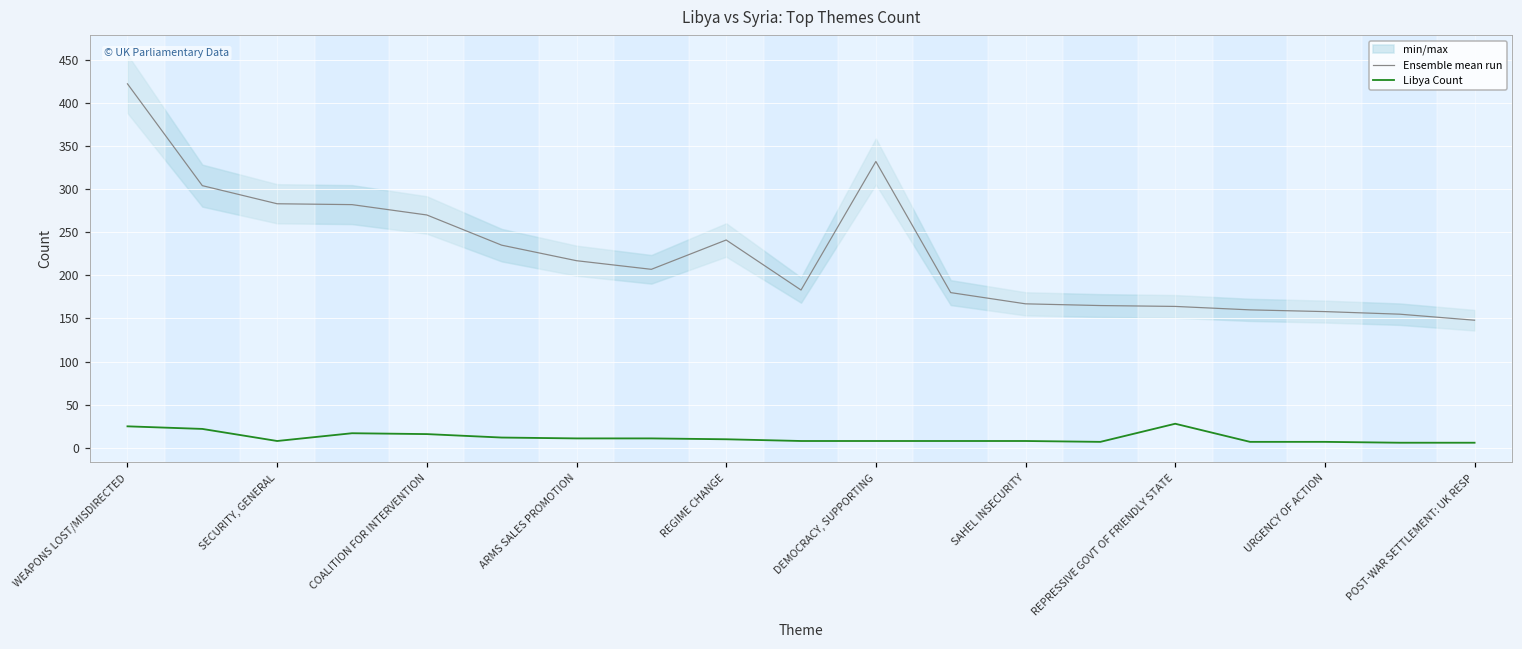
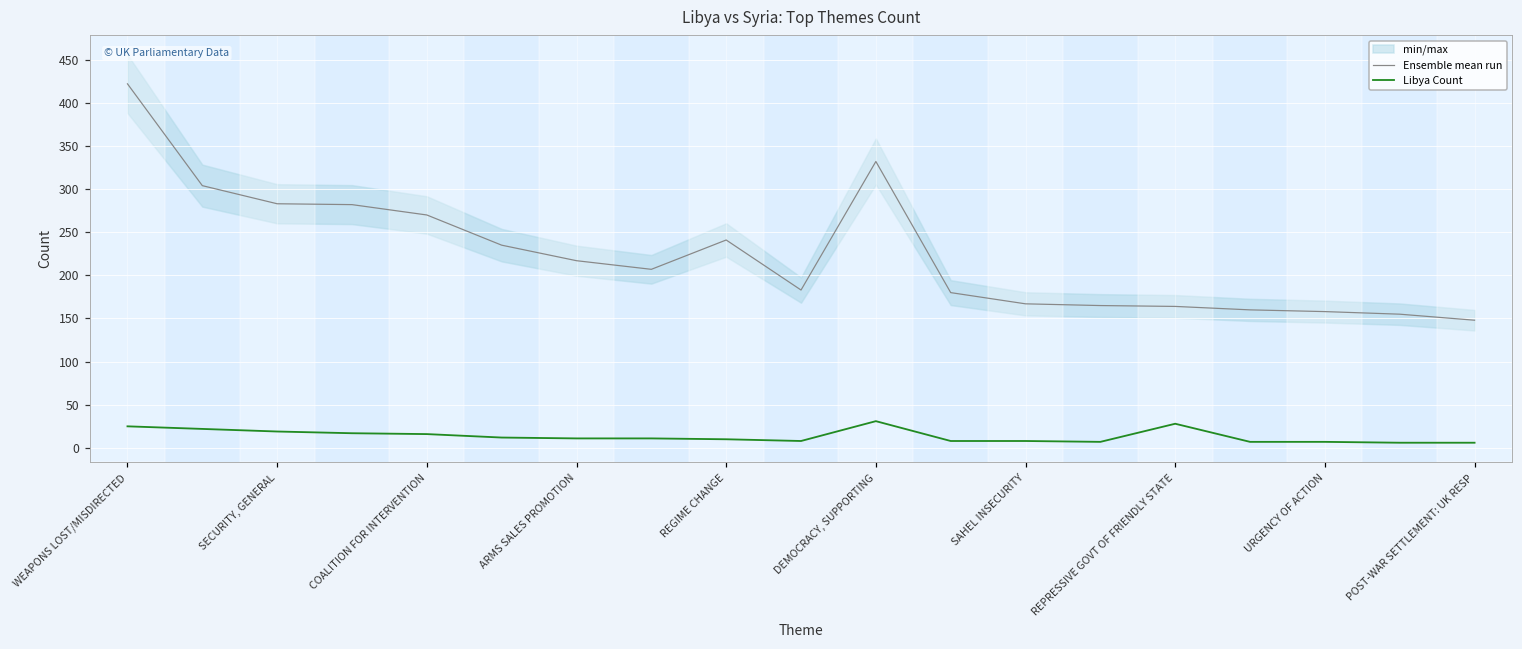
  {
    "Ensemble mean run": {
      "WEAPONS LOST/MISDIRECTED": 420,
      "SECURITY, GENERAL": 280,
      "COALITION FOR INTERVENTION": 270,
      "ARMS SALES PROMOTION": 220,
      "REGIME CHANGE": 240,
      "DEMOCRACY, SUPPORTING": 330,
      "SAHEL INSECURITY": 170,
      "REPRESSIVE GOVT OF FRIENDLY STATE": 160,
      "URGENCY OF ACTION": 160,
      "POST-WAR SETTLEMENT: UK RESP": 150
    },
    "Libya Count": {
      "WEAPONS LOST/MISDIRECTED": 30,
-     "SECURITY, GENERAL": 10,
+     "SECURITY, GENERAL": 20,
      "COALITION FOR INTERVENTION": 20,
      "ARMS SALES PROMOTION": 10,
      "REGIME CHANGE": 10,
-     "DEMOCRACY, SUPPORTING": 10,
+     "DEMOCRACY, SUPPORTING": 30,
      "SAHEL INSECURITY": 10,
      "REPRESSIVE GOVT OF FRIENDLY STATE": 30,
      "URGENCY OF ACTION": 10,
      "POST-WAR SETTLEMENT: UK RESP": 10
    }
  }
